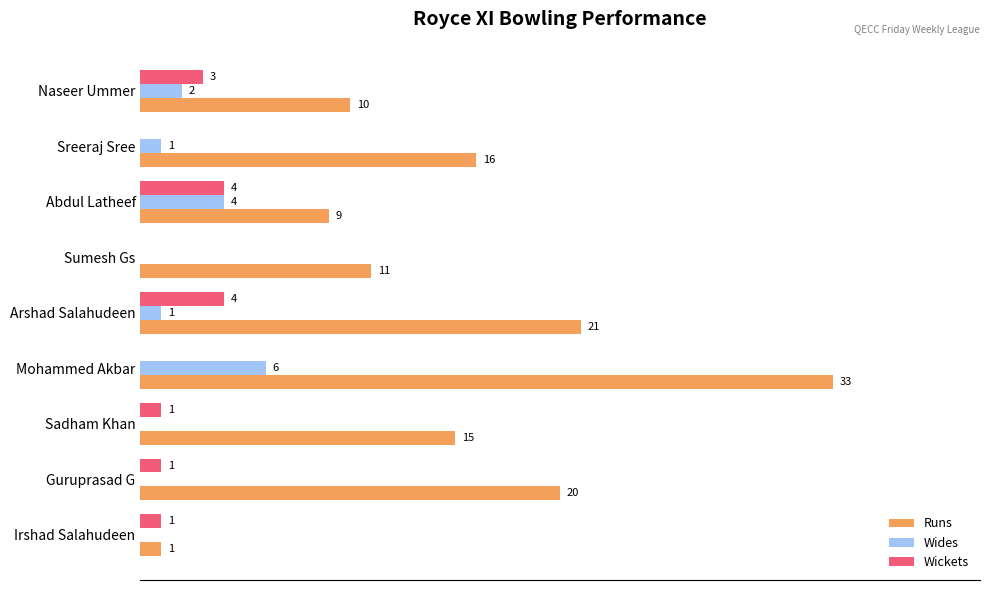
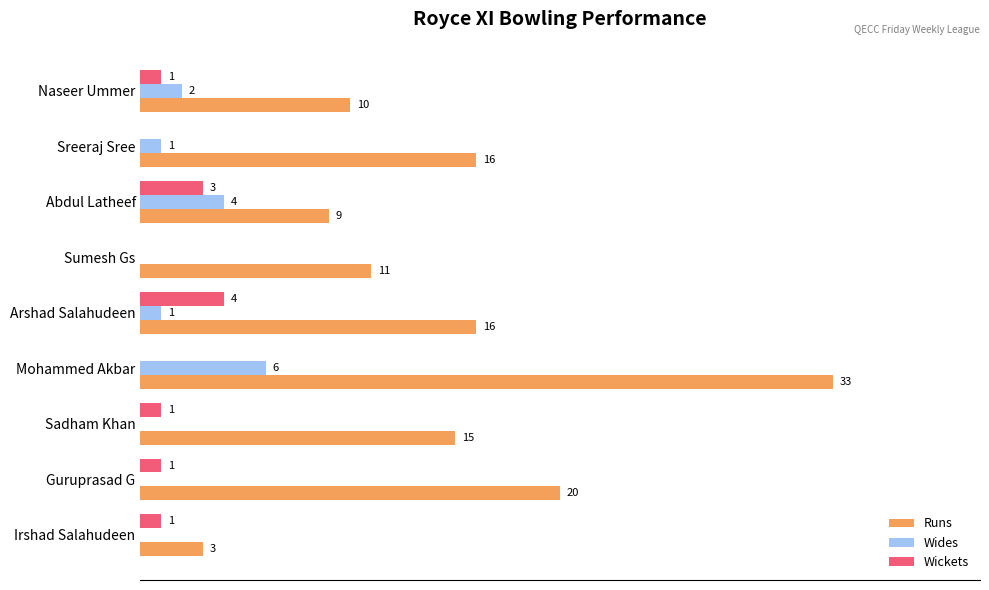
  {
    "Runs": {
      "Naseer Ummer": 10,
      "Sreeraj Sree": 16,
      "Abdul Latheef": 9,
      "Sumesh Gs": 11,
-     "Arshad Salahudeen": 21,
+     "Arshad Salahudeen": 16,
      "Mohammed Akbar": 33,
      "Sadham Khan": 15,
      "Guruprasad G": 20,
-     "Irshad Salahudeen": 1
+     "Irshad Salahudeen": 3
    },
    "Wides": {
      "Naseer Ummer": 2,
      "Sreeraj Sree": 1,
      "Abdul Latheef": 4,
      "Arshad Salahudeen": 1,
      "Mohammed Akbar": 6
    },
    "Wickets": {
-     "Naseer Ummer": 3,
-     "Abdul Latheef": 4,
+     "Naseer Ummer": 1,
+     "Abdul Latheef": 3,
      "Arshad Salahudeen": 4,
      "Sadham Khan": 1,
      "Guruprasad G": 1,
      "Irshad Salahudeen": 1
    }
  }
